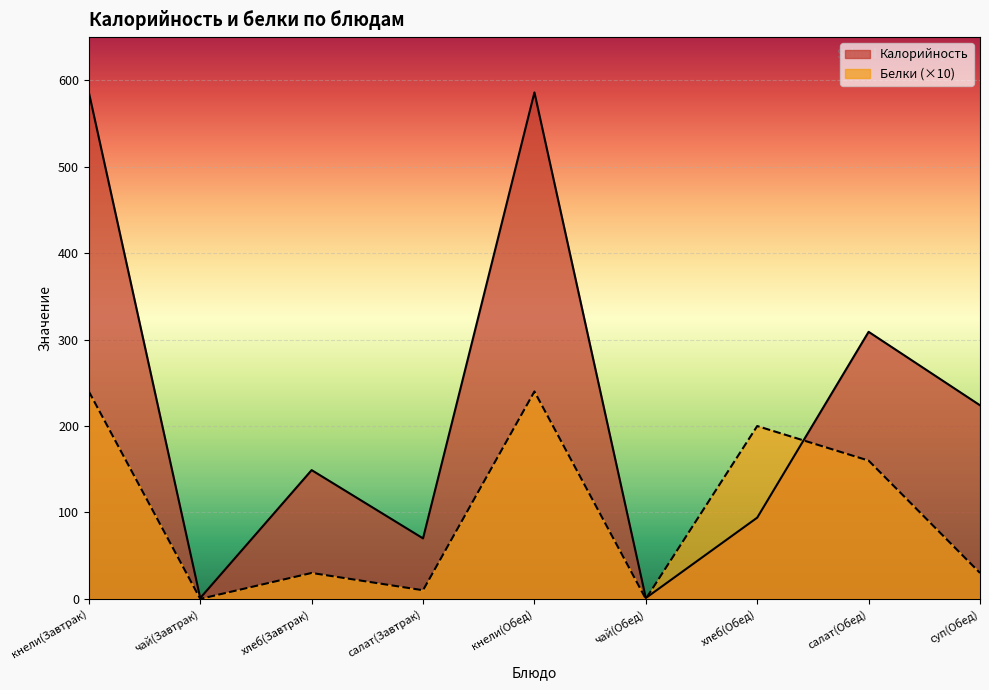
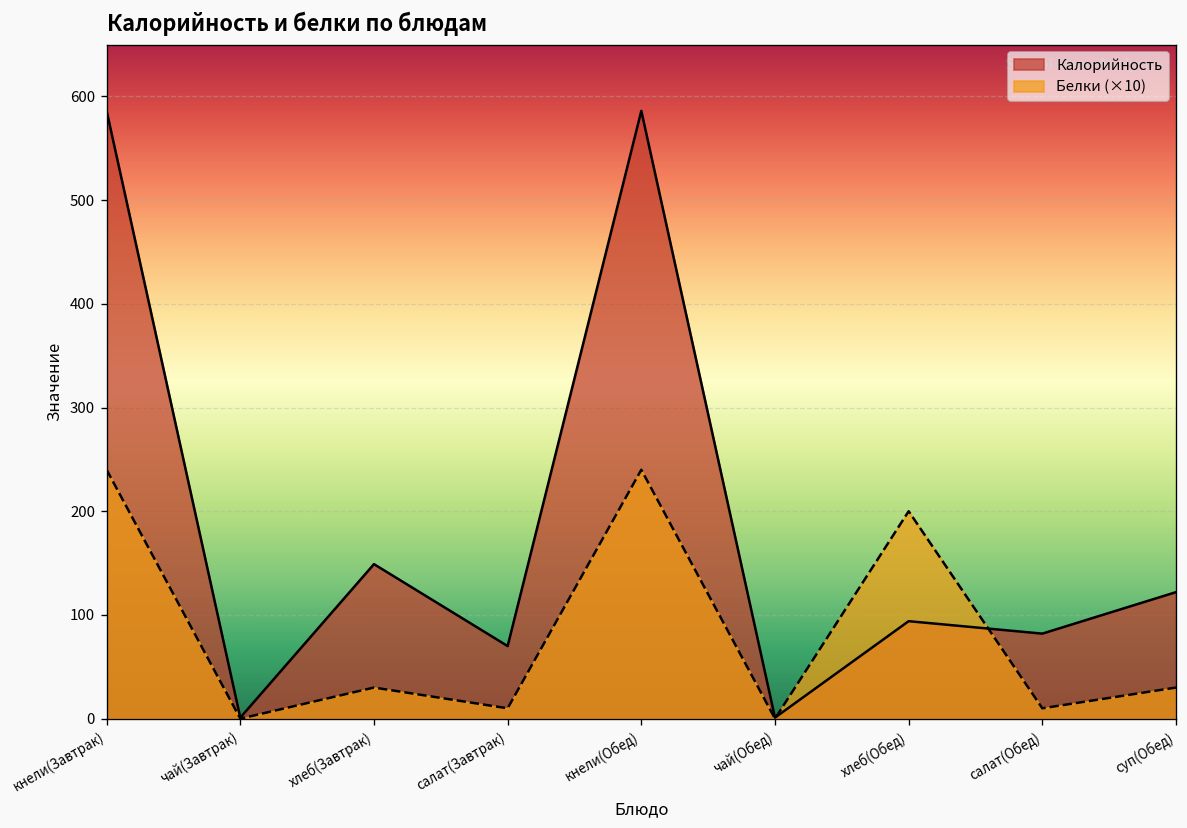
  {
    "Калорийность": {
      "кнели(Завтрак)": 590,
      "хлеб(Завтрак)": 150,
      "салат(Завтрак)": 70,
      "кнели(Обед)": 590,
      "хлеб(Обед)": 90,
-     "салат(Обед)": 310,
-     "суп(Обед)": 220
+     "салат(Обед)": 80,
+     "суп(Обед)": 120
    },
    "Белки (×10)": {
      "кнели(Завтрак)": 240,
      "хлеб(Завтрак)": 30,
      "салат(Завтрак)": 10,
      "кнели(Обед)": 240,
      "хлеб(Обед)": 200,
-     "салат(Обед)": 160,
+     "салат(Обед)": 10,
      "суп(Обед)": 30
    }
  }
